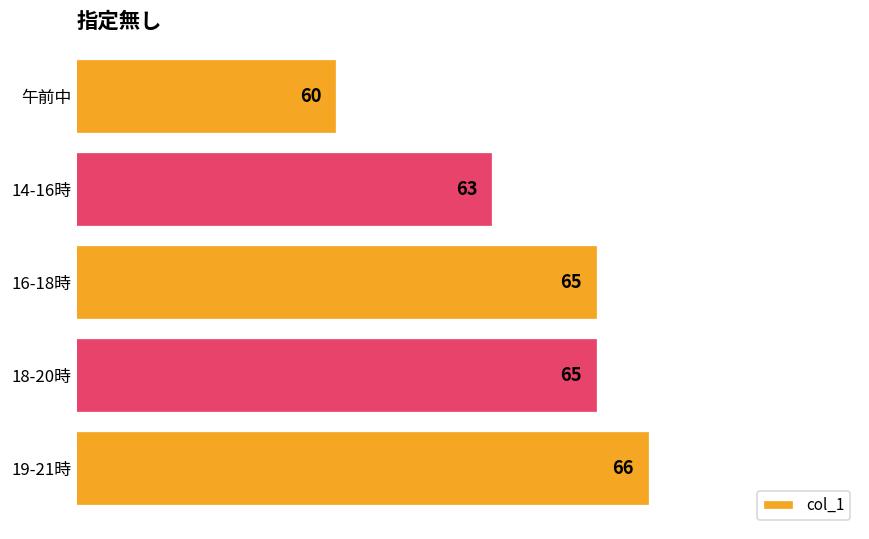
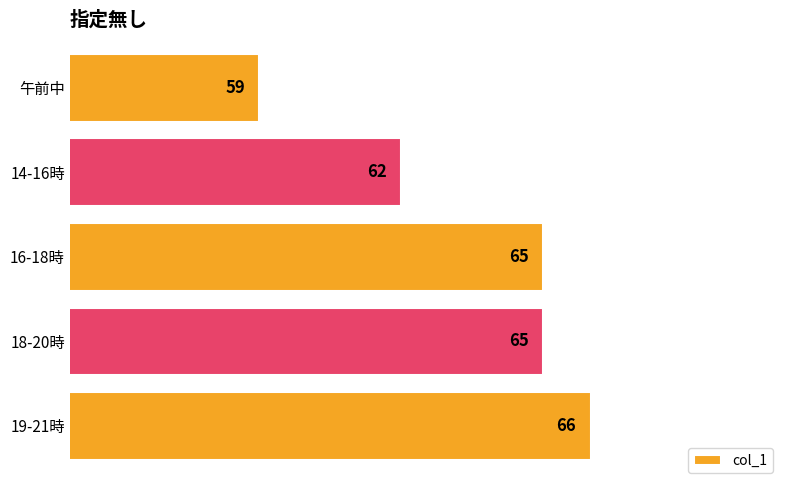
  {
-   "午前中": 60,
-   "14-16時": 63,
+   "午前中": 59,
+   "14-16時": 62,
    "16-18時": 65,
    "18-20時": 65,
    "19-21時": 66
  }
